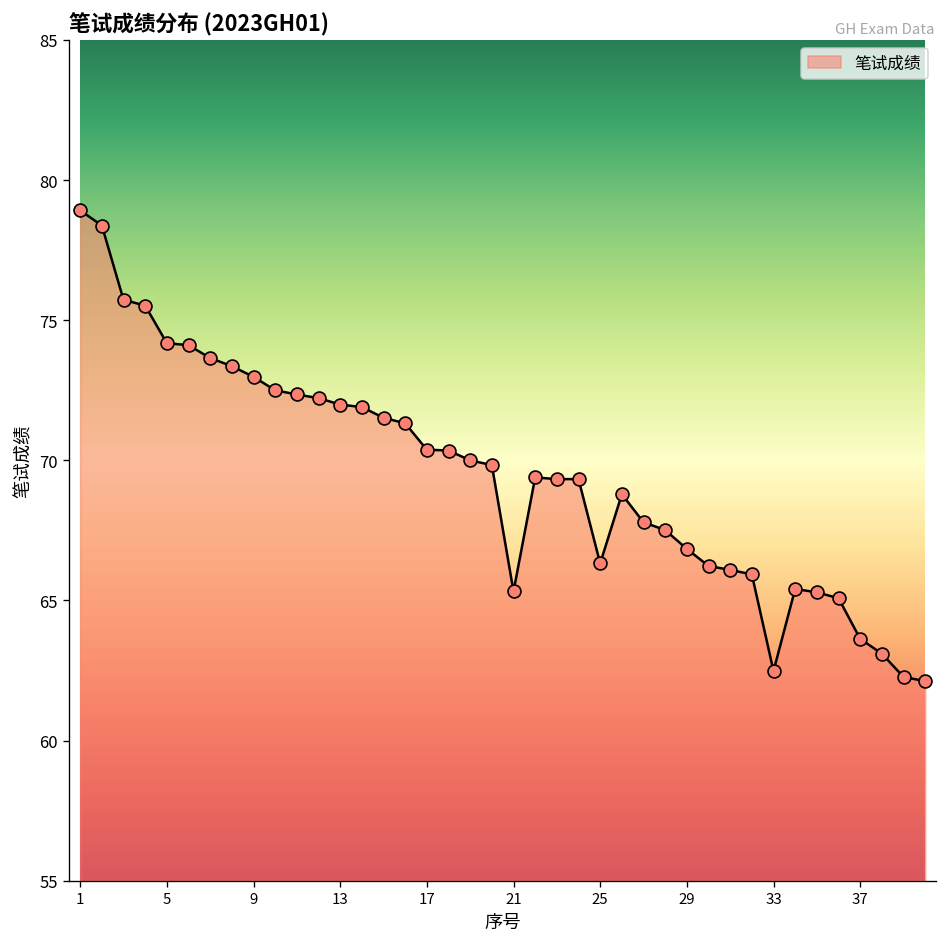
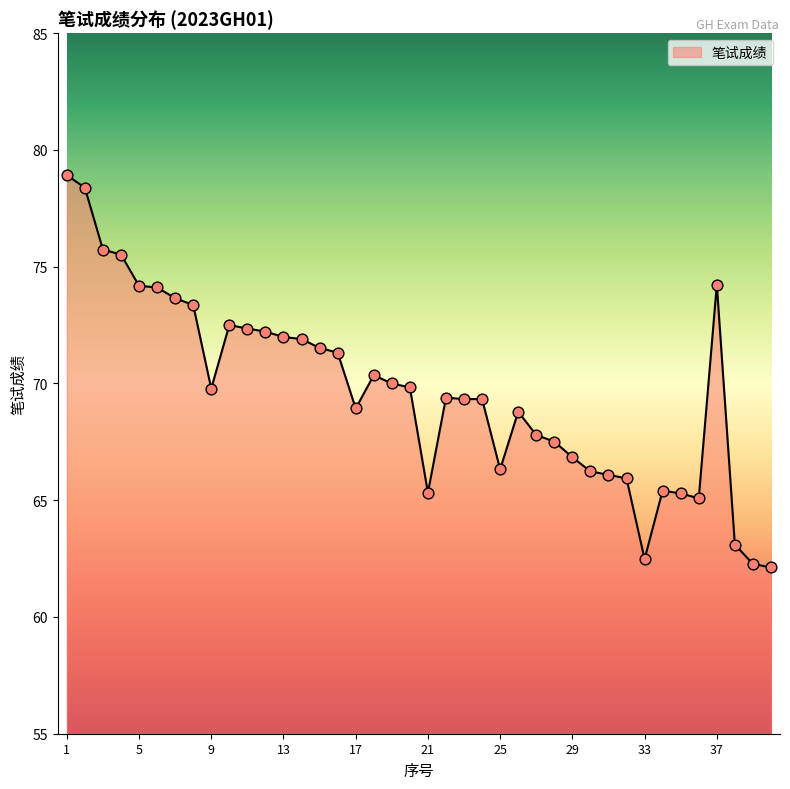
  {
    "1": 78.9,
    "5": 74.2,
-   "9": 73.0,
+   "9": 69.8,
    "13": 72.0,
-   "17": 70.4,
+   "17": 68.9,
    "21": 65.3,
    "25": 66.3,
    "29": 66.8,
    "33": 62.5,
-   "37": 63.6
+   "37": 74.2
  }
